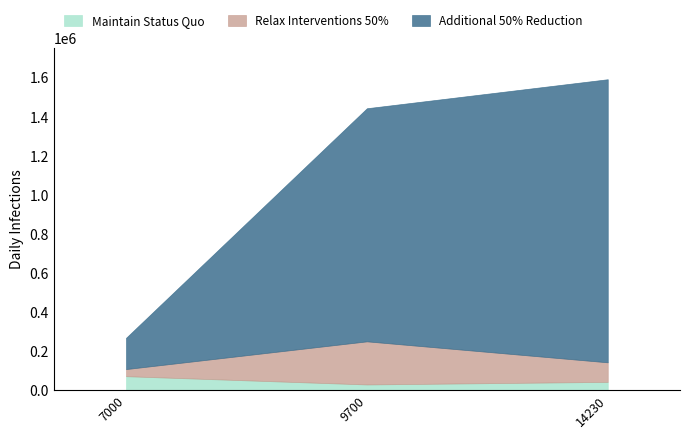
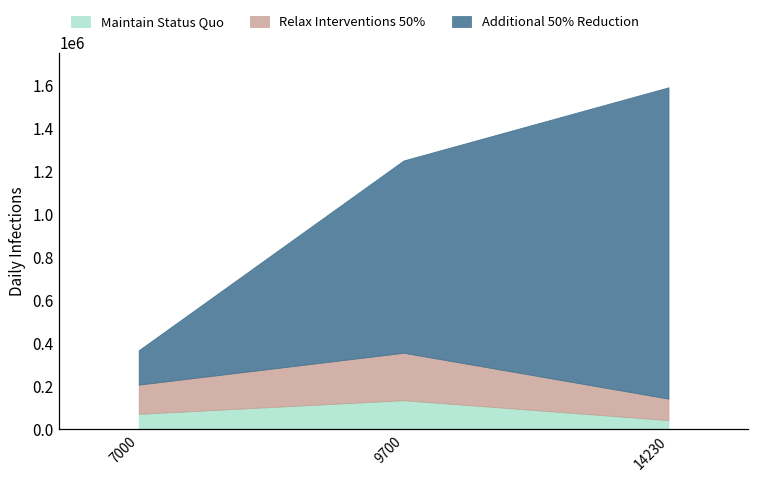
  {
    "Maintain Status Quo": {
      "7000": 70000,
-     "9700": 30000,
+     "9700": 140000,
      "14230": 40000
    },
    "Relax Interventions 50%": {
-     "7000": 40000,
+     "7000": 140000,
      "9700": 220000,
      "14230": 100000
    },
    "Additional 50% Reduction": {
      "7000": 160000,
-     "9700": 1190000,
+     "9700": 900000,
      "14230": 1450000
    }
  }
